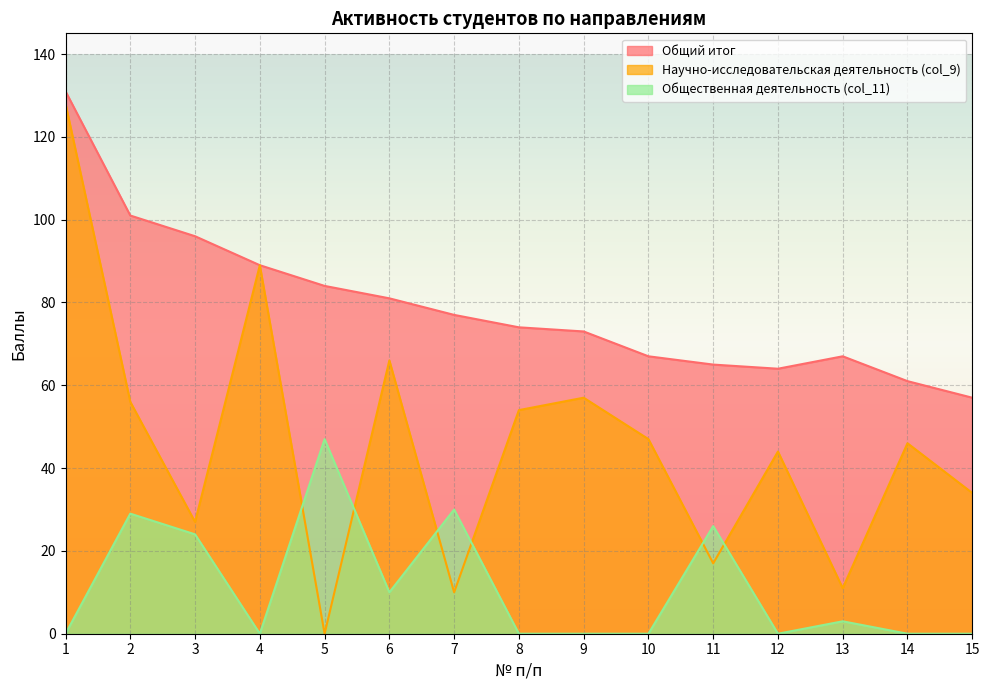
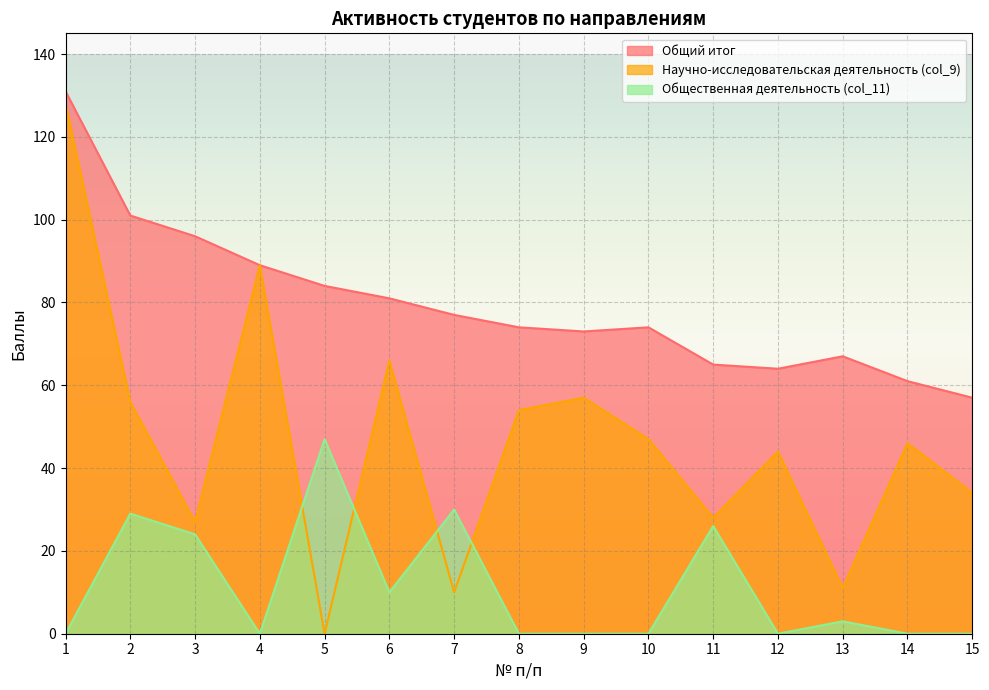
  {
    "Общий итог": {
      "1": 131,
      "2": 101,
      "3": 96,
      "5": 84,
      "6": 81,
      "7": 77,
      "8": 74,
      "9": 73,
-     "10": 67,
+     "10": 74,
      "11": 65,
      "12": 64,
      "13": 67,
      "14": 61,
      "15": 57
    },
    "Научно-исследовательская деятельность (col_9)": {
      "1": 128,
      "2": 56,
      "3": 27,
      "5": 0,
      "6": 66,
      "7": 10,
      "8": 54,
      "9": 57,
      "10": 47,
-     "11": 17,
+     "11": 28,
      "12": 44,
      "13": 11,
      "14": 46,
      "15": 34
    },
    "Общественная деятельность (col_11)": {
      "1": 0,
      "2": 29,
      "3": 24,
      "4": 0,
      "5": 47,
      "6": 10,
      "7": 30,
      "8": 0,
      "9": 0,
      "10": 0,
      "11": 26,
      "12": 0,
      "13": 3,
      "14": 0,
      "15": 0
    }
  }
